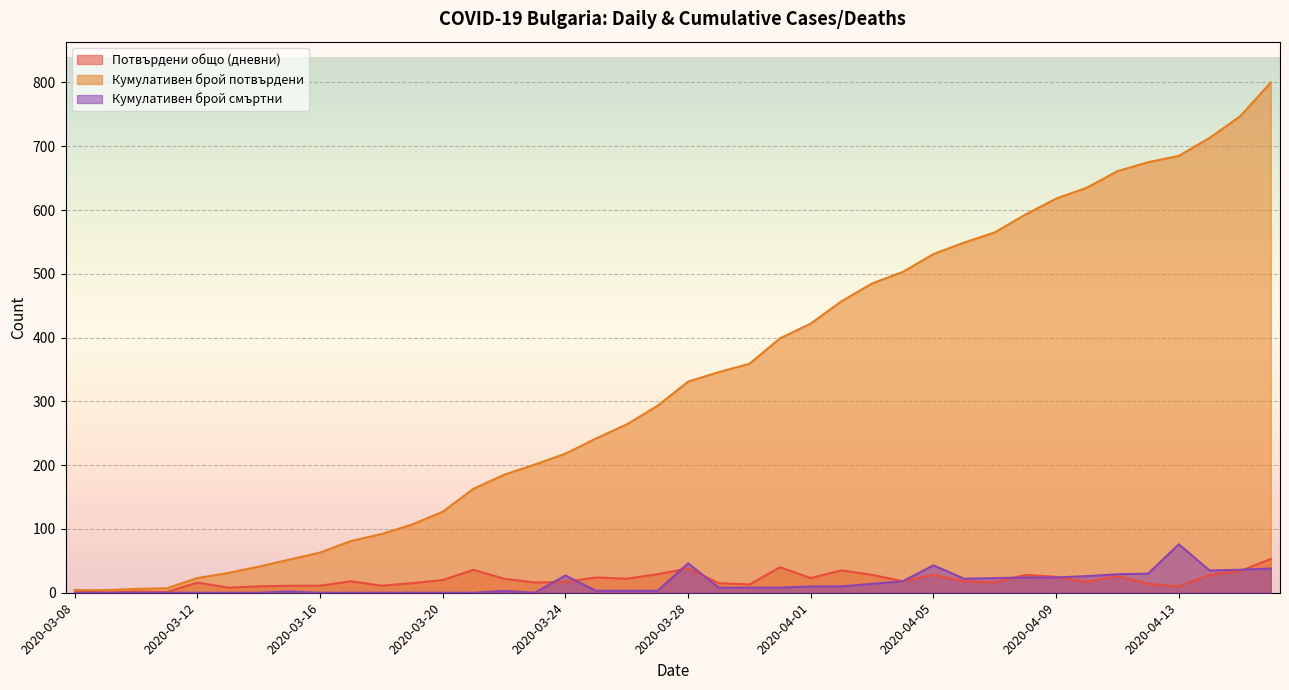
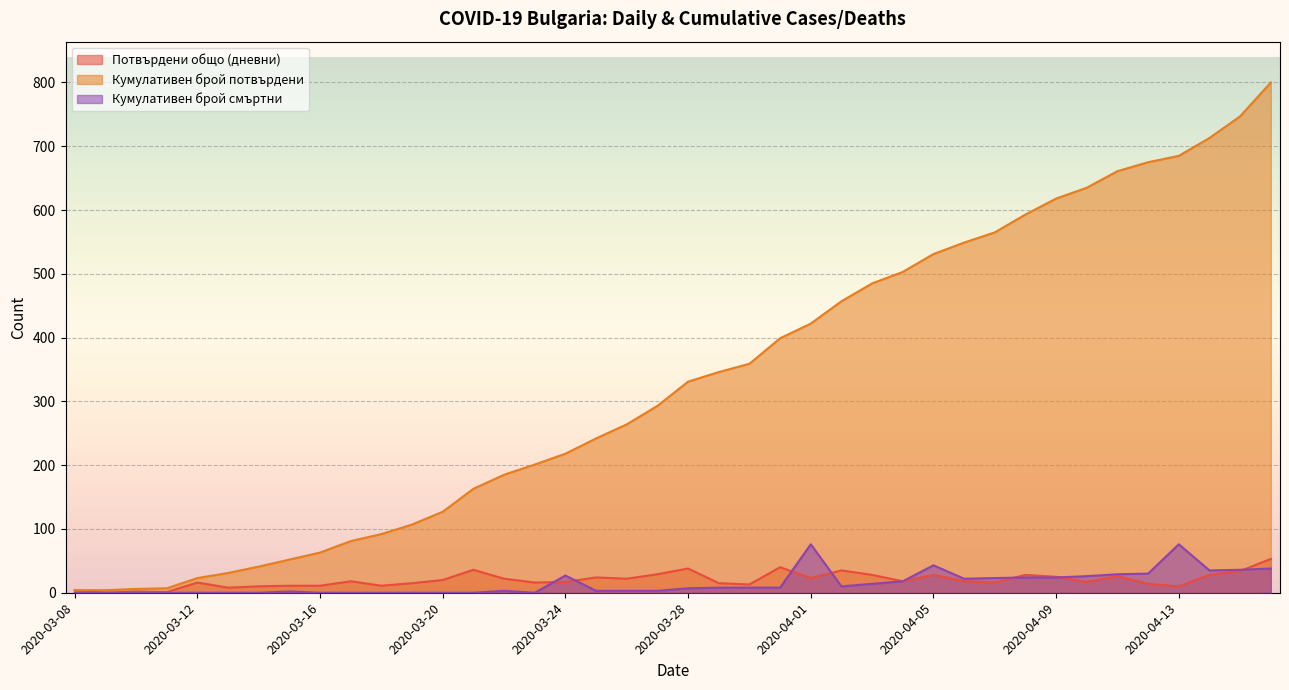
  {
    "Кумулативен брой смъртни": {
      "2020-03-12": 0,
      "2020-03-16": 0,
      "2020-03-20": 0,
      "2020-03-24": 30,
-     "2020-03-28": 50,
-     "2020-04-01": 10,
+     "2020-03-28": 10,
+     "2020-04-01": 80,
      "2020-04-05": 40,
      "2020-04-13": 80
    }
  }
